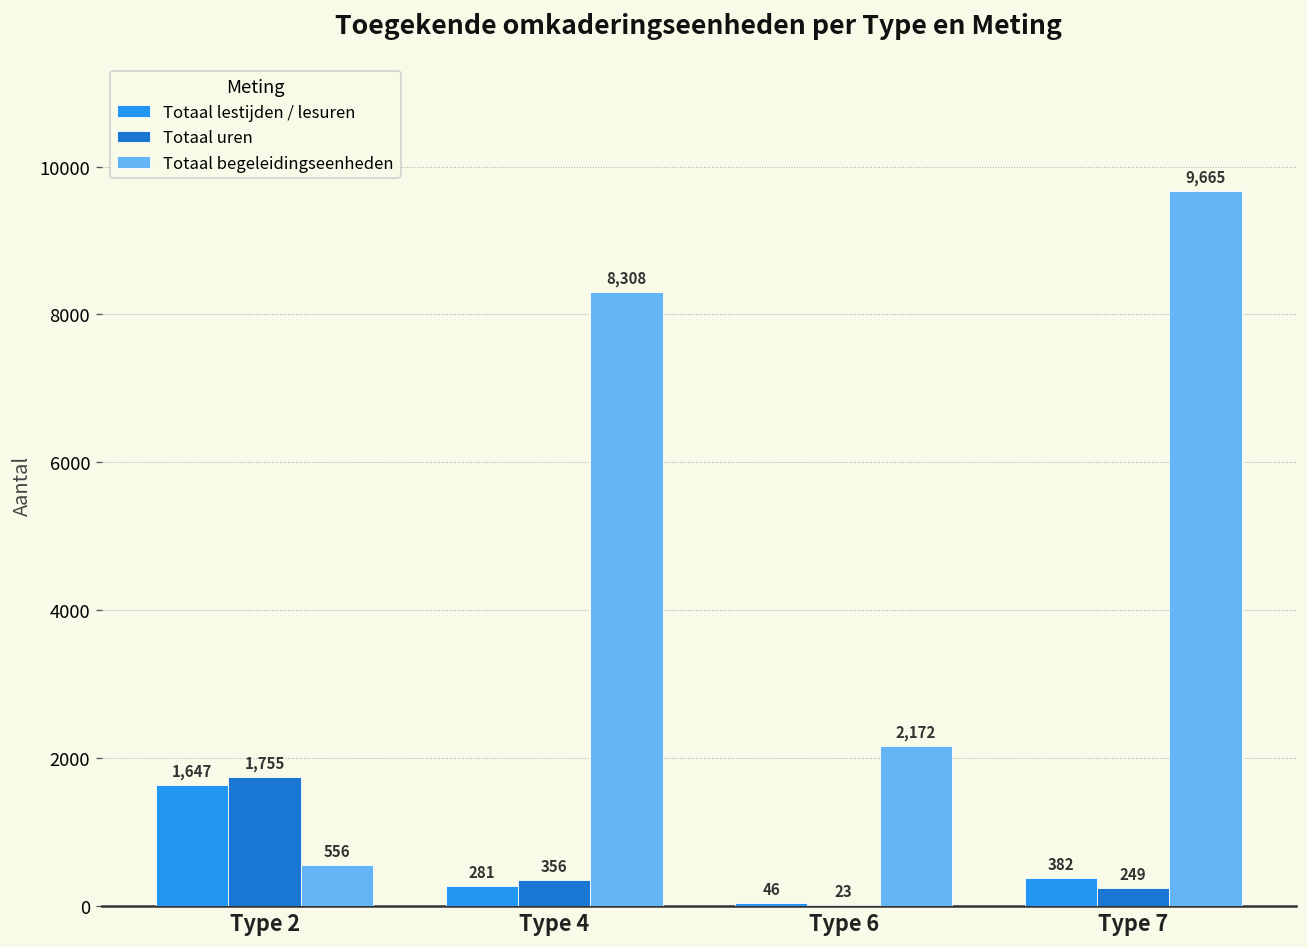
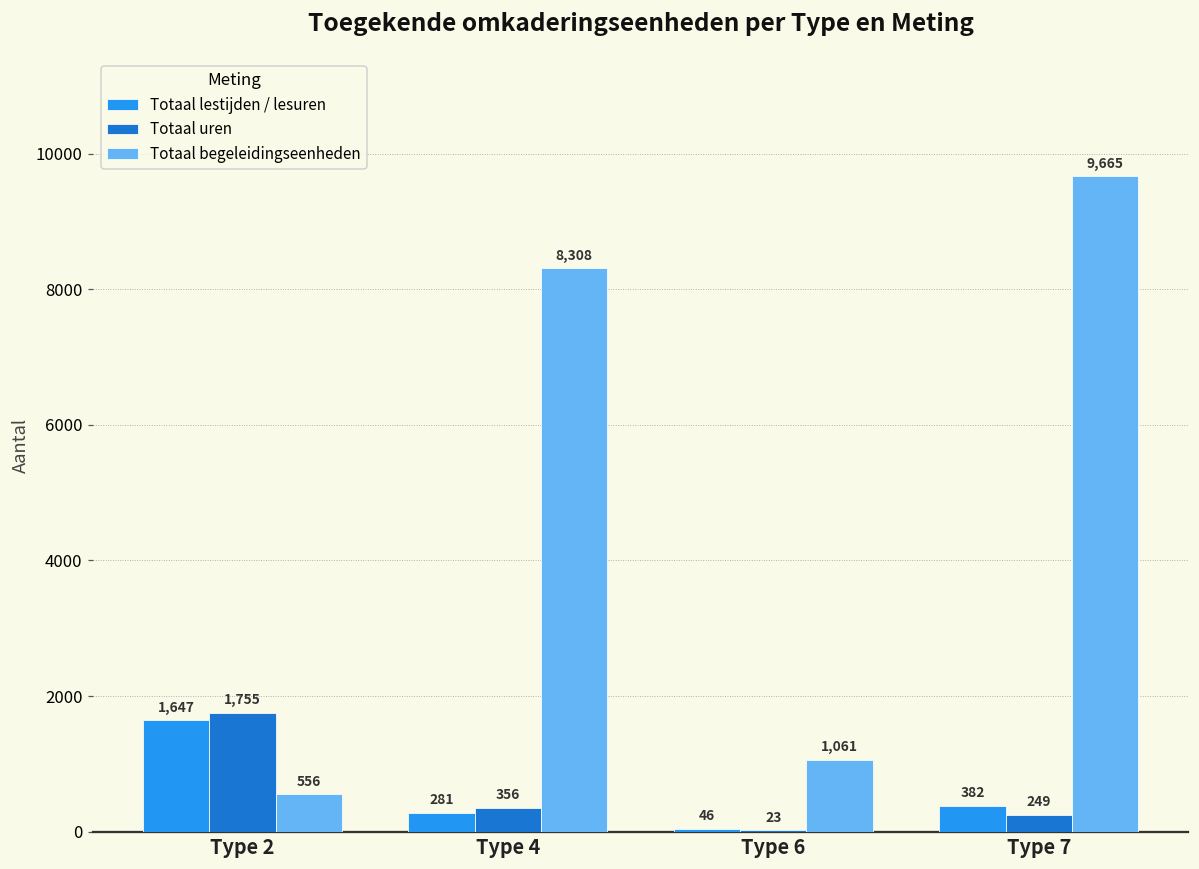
  {
    "Totaal begeleidingseenheden": {
      "Type 2": "556",
      "Type 4": "8,308",
-     "Type 6": "2,172",
+     "Type 6": "1,061",
      "Type 7": "9,665"
    }
  }
